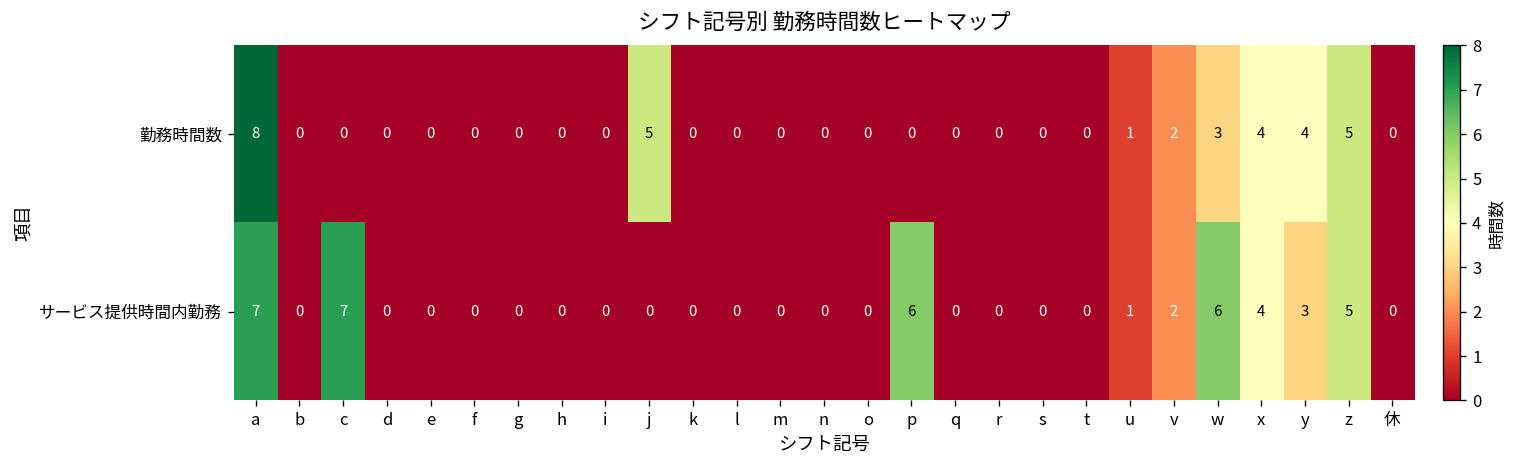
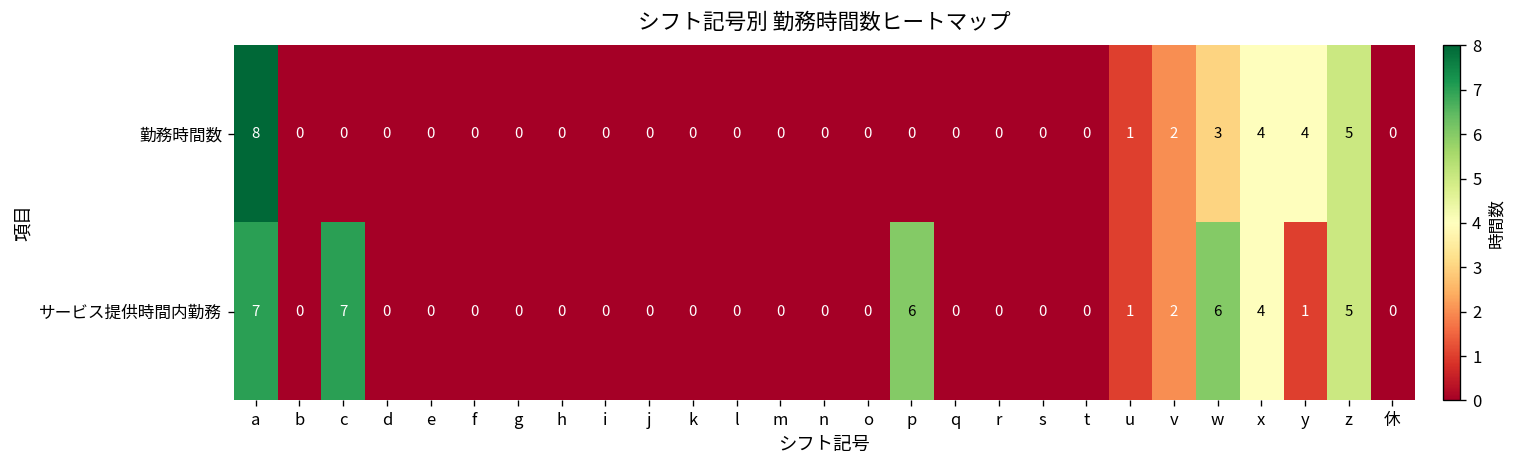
  {
    "勤務時間数": {
      "a": 8,
      "b": 0,
      "c": 0,
      "d": 0,
      "e": 0,
      "f": 0,
      "g": 0,
      "h": 0,
      "i": 0,
-     "j": 5,
+     "j": 0,
      "k": 0,
      "l": 0,
      "m": 0,
      "n": 0,
      "o": 0,
      "p": 0,
      "q": 0,
      "r": 0,
      "s": 0,
      "t": 0,
      "u": 1,
      "v": 2,
      "w": 3,
      "x": 4,
      "y": 4,
      "z": 5,
      "休": 0
    },
    "サービス提供時間内勤務": {
      "a": 7,
      "b": 0,
      "c": 7,
      "d": 0,
      "e": 0,
      "f": 0,
      "g": 0,
      "h": 0,
      "i": 0,
      "j": 0,
      "k": 0,
      "l": 0,
      "m": 0,
      "n": 0,
      "o": 0,
      "p": 6,
      "q": 0,
      "r": 0,
      "s": 0,
      "t": 0,
      "u": 1,
      "v": 2,
      "w": 6,
      "x": 4,
-     "y": 3,
+     "y": 1,
      "z": 5,
      "休": 0
    }
  }
